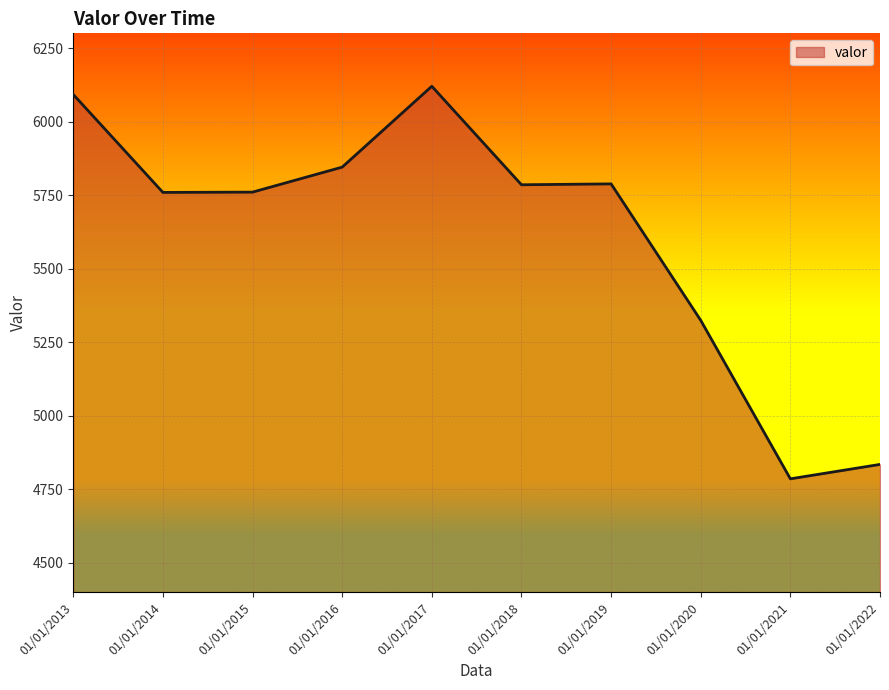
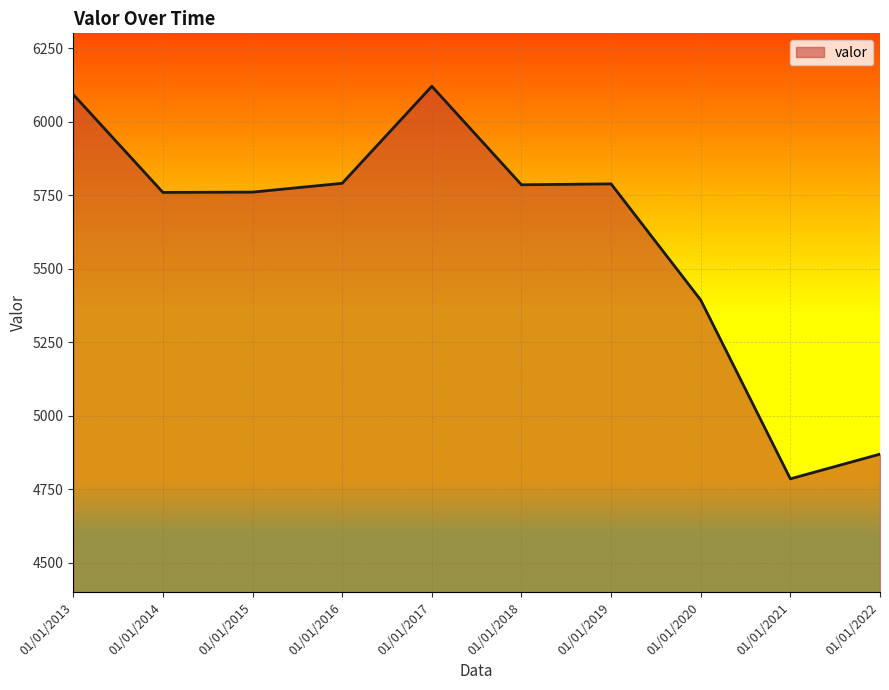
  {
    "01/01/2013": 6090,
    "01/01/2014": 5760,
    "01/01/2015": 5760,
-   "01/01/2016": 5850,
+   "01/01/2016": 5790,
    "01/01/2017": 6120,
    "01/01/2018": 5790,
    "01/01/2019": 5790,
-   "01/01/2020": 5320,
+   "01/01/2020": 5390,
    "01/01/2021": 4790,
-   "01/01/2022": 4830
+   "01/01/2022": 4870
  }
